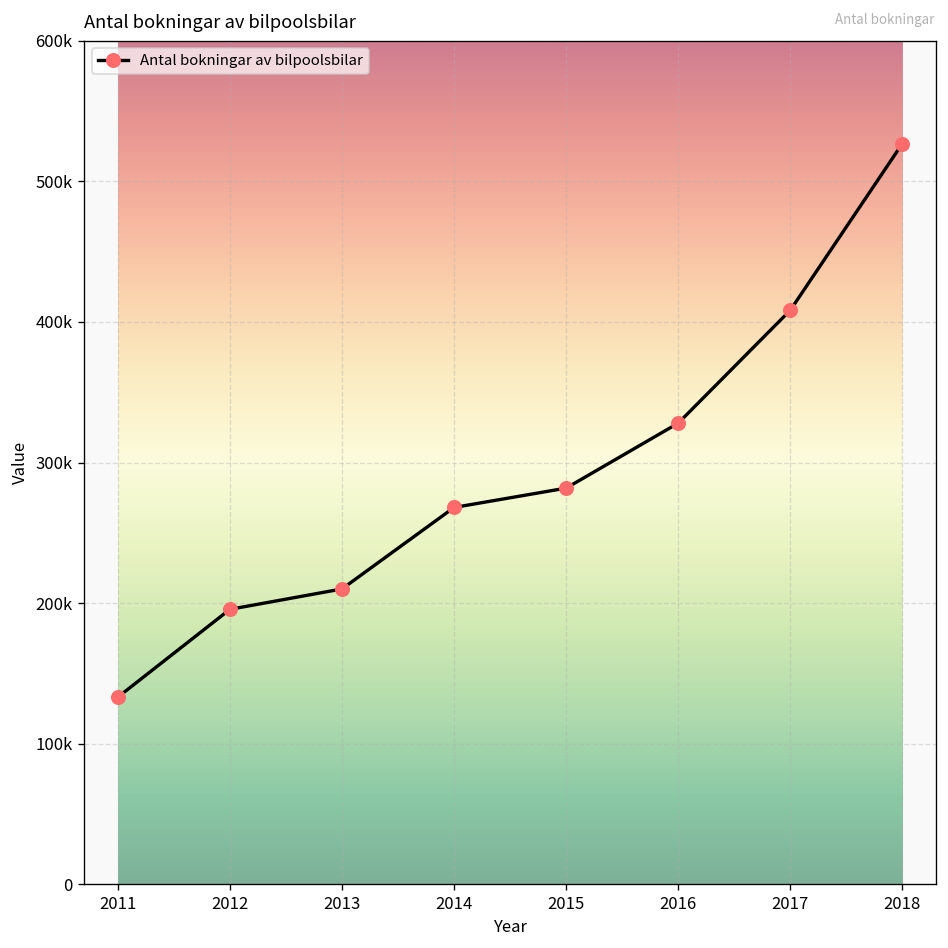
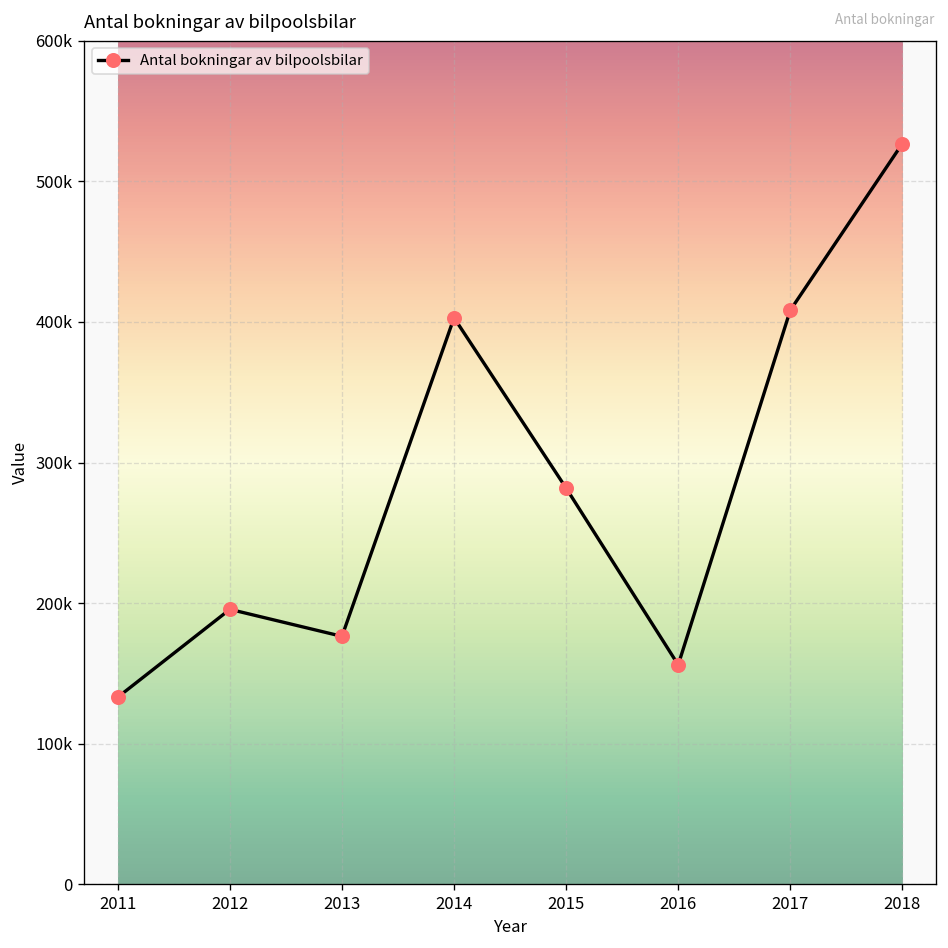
  {
    "2011": 133000,
    "2012": 196000,
-   "2013": 210000,
-   "2014": 268000,
+   "2013": 176000,
+   "2014": 403000,
    "2015": 282000,
-   "2016": 328000,
+   "2016": 156000,
    "2017": 408000,
    "2018": 527000
  }
